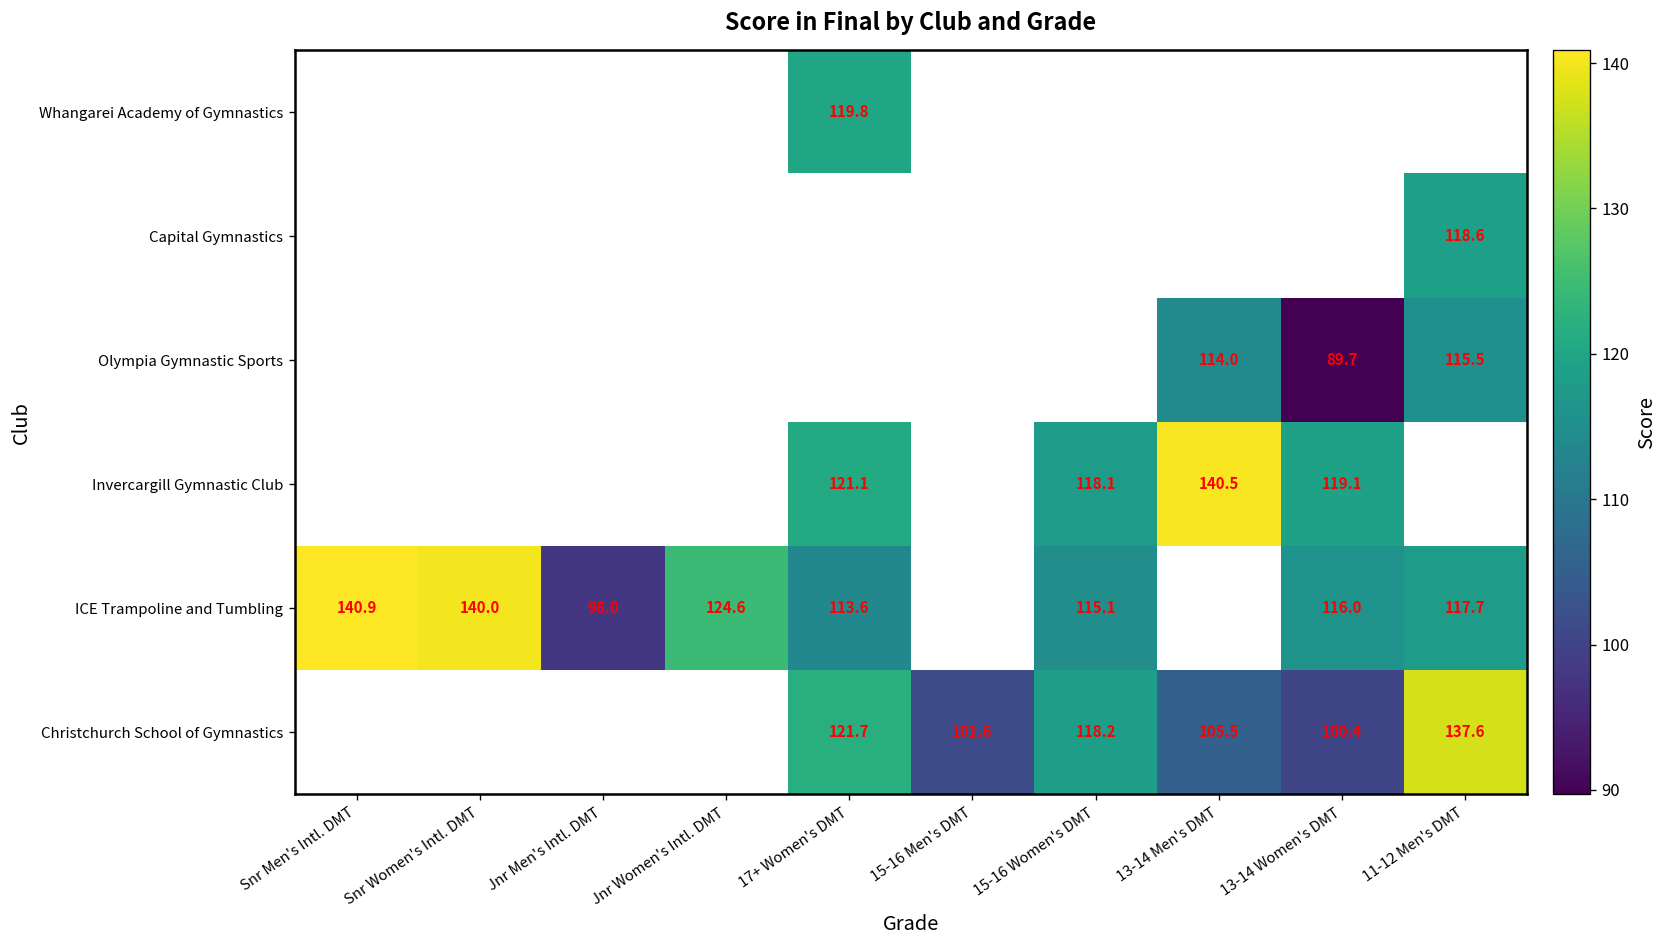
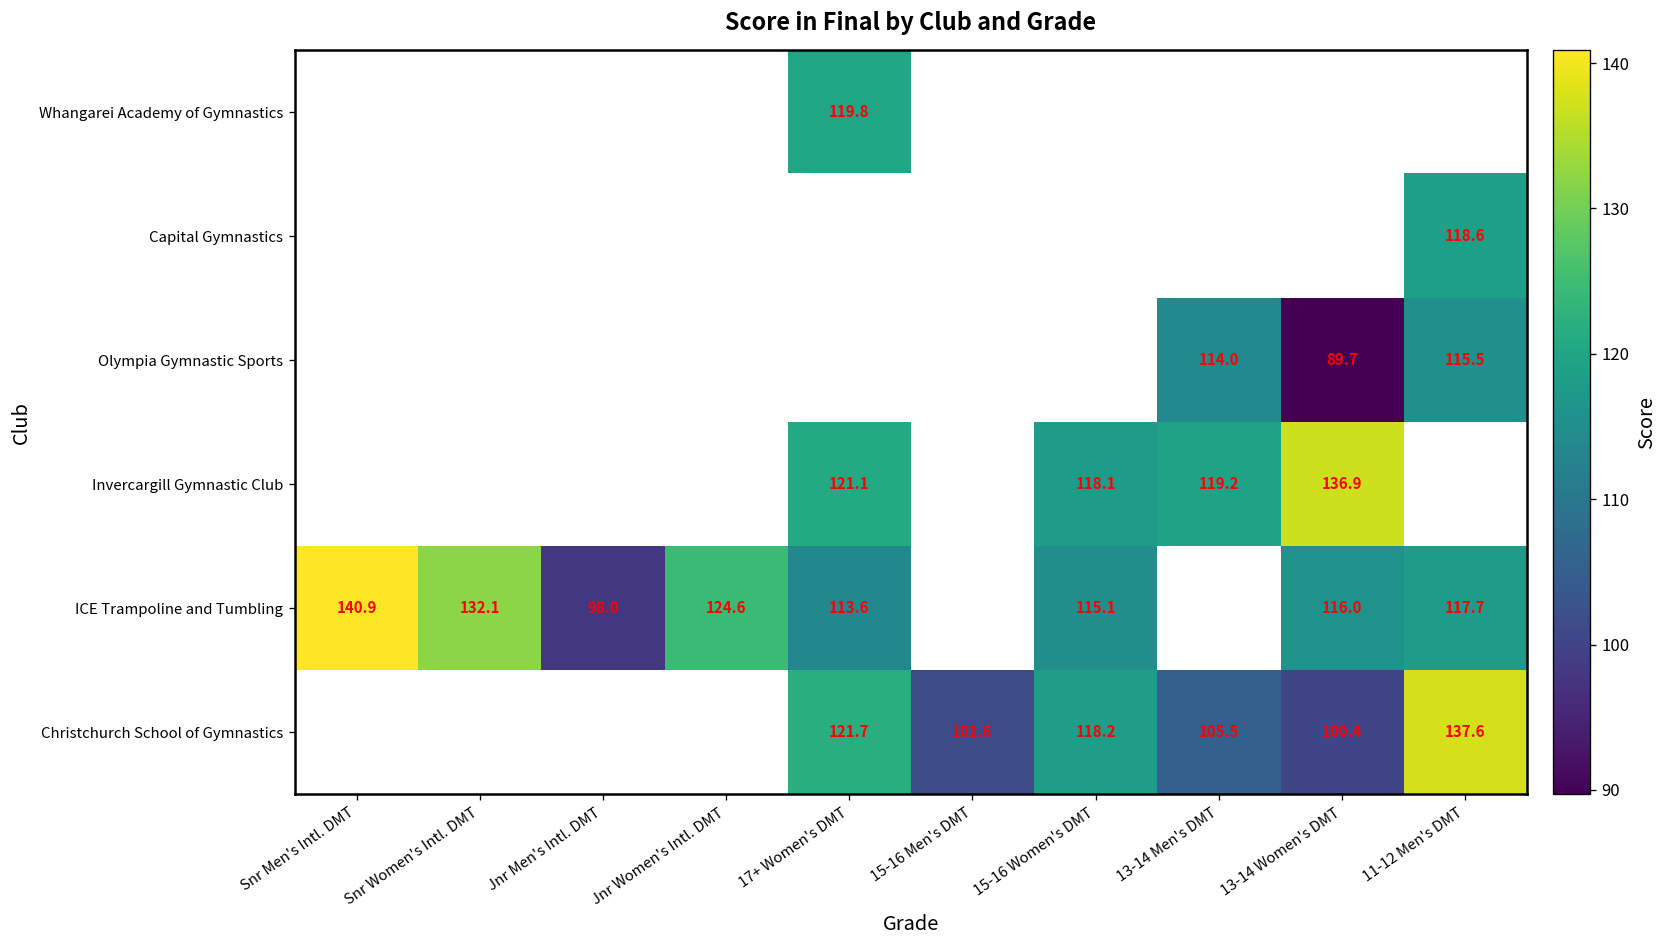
  {
    "Whangarei Academy of Gymnastics": {
      "17+ Women's DMT": 119.8
    },
    "Capital Gymnastics": {
      "11-12 Men's DMT": 118.6
    },
    "Olympia Gymnastic Sports": {
      "13-14 Men's DMT": 114.0,
      "13-14 Women's DMT": 89.7,
      "11-12 Men's DMT": 115.5
    },
    "Invercargill Gymnastic Club": {
      "17+ Women's DMT": 121.1,
      "15-16 Women's DMT": 118.1,
-     "13-14 Men's DMT": 140.5,
-     "13-14 Women's DMT": 119.1
+     "13-14 Men's DMT": 119.2,
+     "13-14 Women's DMT": 136.9
    },
    "ICE Trampoline and Tumbling": {
      "Snr Men's Intl. DMT": 140.9,
-     "Snr Women's Intl. DMT": 140.0,
+     "Snr Women's Intl. DMT": 132.1,
      "Jnr Men's Intl. DMT": 98.0,
      "Jnr Women's Intl. DMT": 124.6,
      "17+ Women's DMT": 113.6,
      "15-16 Women's DMT": 115.1,
      "13-14 Women's DMT": 116.0,
      "11-12 Men's DMT": 117.7
    },
    "Christchurch School of Gymnastics": {
      "17+ Women's DMT": 121.7,
      "15-16 Men's DMT": 101.6,
      "15-16 Women's DMT": 118.2,
      "13-14 Men's DMT": 105.5,
      "13-14 Women's DMT": 100.4,
      "11-12 Men's DMT": 137.6
    }
  }
